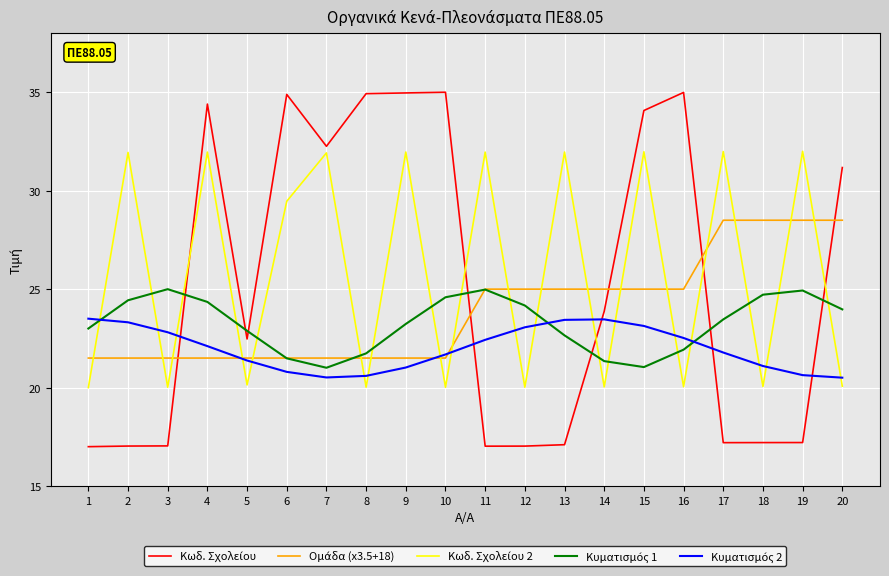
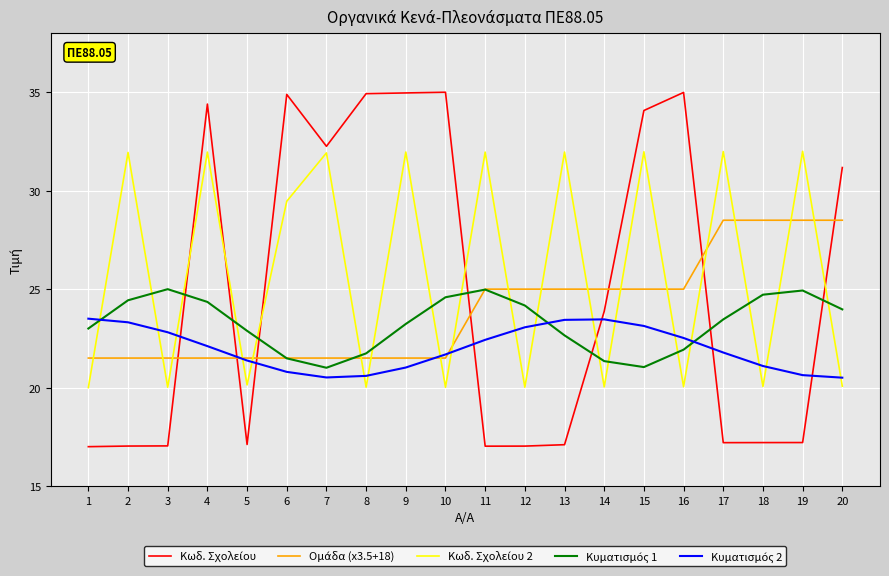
  {
    "Κωδ. Σχολείου": {
      "1": 17.0,
      "2": 17.0,
      "3": 17.0,
      "4": 34.4,
-     "5": 22.5,
+     "5": 17.1,
      "6": 34.9,
      "7": 32.3,
      "8": 34.9,
      "9": 35.0,
      "10": 35.0,
      "11": 17.0,
      "12": 17.0,
      "13": 17.1,
      "14": 23.9,
      "15": 34.1,
      "16": 35.0,
      "17": 17.2,
      "18": 17.2,
      "19": 17.2,
      "20": 31.2
    },
    "Ομάδα (x3.5+18)": {
      "1": 21.5,
      "2": 21.5,
      "3": 21.5,
      "4": 21.5,
      "7": 21.5,
      "8": 21.5,
      "9": 21.5,
      "10": 21.5,
      "12": 25.0,
      "13": 25.0,
      "14": 25.0,
      "15": 25.0,
      "16": 25.0,
      "17": 28.5,
      "18": 28.5,
      "19": 28.5,
      "20": 28.5
    },
    "Κωδ. Σχολείου 2": {
      "1": 20.0,
      "2": 31.9,
      "3": 20.0,
      "4": 32.0,
      "5": 20.1,
      "6": 29.5,
      "7": 31.9,
      "8": 20.0,
      "9": 32.0,
      "10": 20.0,
      "11": 32.0,
      "12": 20.0,
      "13": 32.0,
      "14": 20.0,
      "15": 32.0,
      "16": 20.0,
      "17": 32.0,
      "18": 20.1,
      "19": 32.0,
      "20": 20.1
    },
    "Κυματισμός 1": {
      "1": 23.0,
      "2": 24.4,
      "3": 25.0,
      "4": 24.4,
      "5": 22.9,
      "7": 21.0,
      "8": 21.7,
      "9": 23.2,
      "10": 24.6,
      "12": 24.2,
      "13": 22.7,
      "14": 21.3,
      "15": 21.0,
      "16": 21.9,
      "17": 23.5,
      "18": 24.7,
      "19": 24.9,
      "20": 24.0
    },
    "Κυματισμός 2": {
      "1": 23.5,
      "2": 23.3,
      "3": 22.8,
      "4": 22.1,
      "6": 20.8,
      "7": 20.5,
      "8": 20.6,
      "9": 21.0,
      "10": 21.7,
      "11": 22.4,
      "12": 23.1,
      "13": 23.4,
      "14": 23.5,
      "15": 23.1,
      "16": 22.5,
      "17": 21.8,
      "18": 21.1,
      "19": 20.6,
      "20": 20.5
    }
  }
